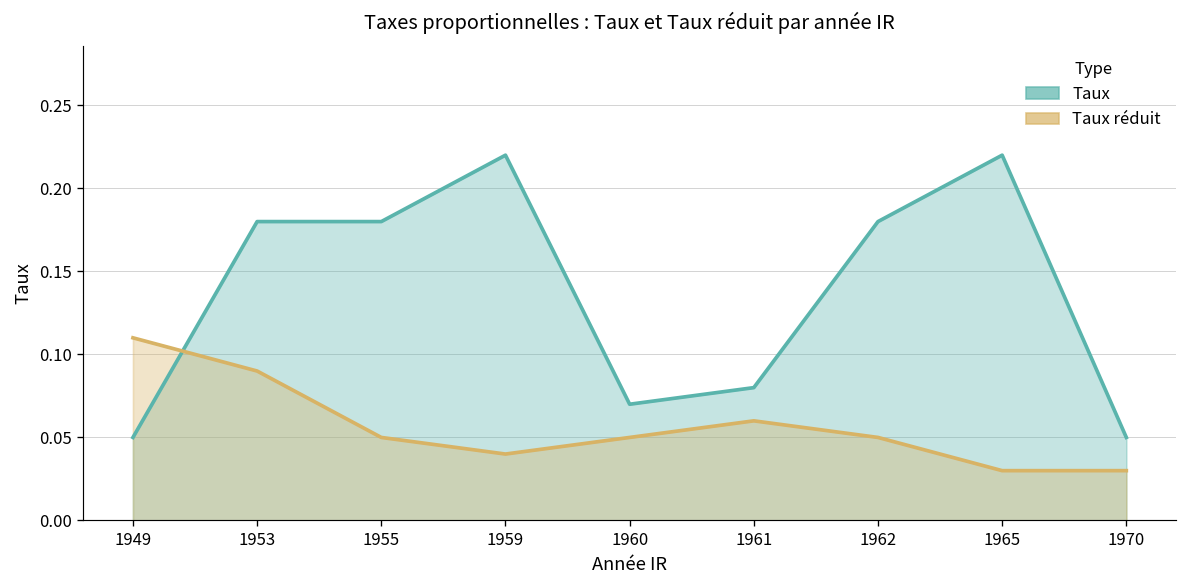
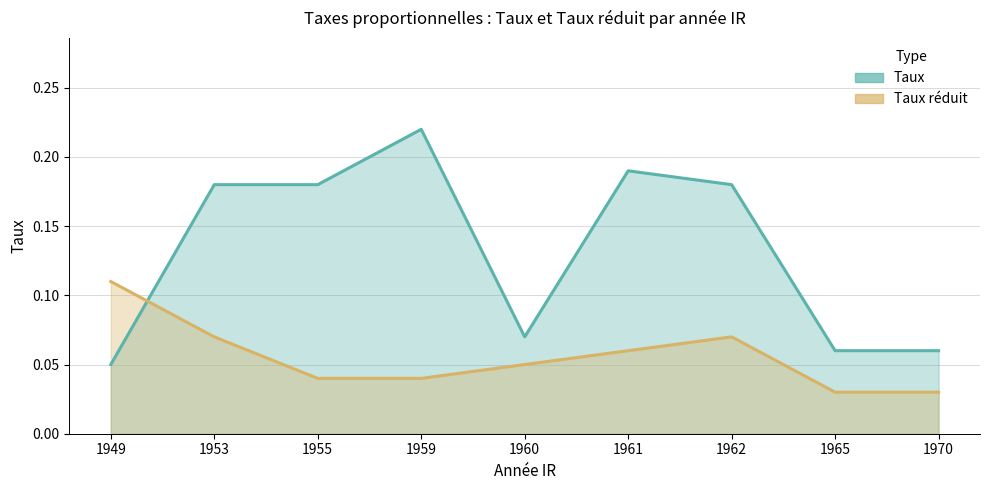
  {
    "Taux": {
      "1949": 0.05,
      "1953": 0.18,
      "1955": 0.18,
      "1959": 0.22,
      "1960": 0.07,
-     "1961": 0.08,
+     "1961": 0.19,
      "1962": 0.18,
-     "1965": 0.22,
-     "1970": 0.05
+     "1965": 0.06,
+     "1970": 0.06
    },
    "Taux réduit": {
      "1949": 0.11,
-     "1953": 0.09,
-     "1955": 0.05,
+     "1953": 0.07,
+     "1955": 0.04,
      "1959": 0.04,
      "1960": 0.05,
      "1961": 0.06,
-     "1962": 0.05,
+     "1962": 0.07,
      "1965": 0.03,
      "1970": 0.03
    }
  }
